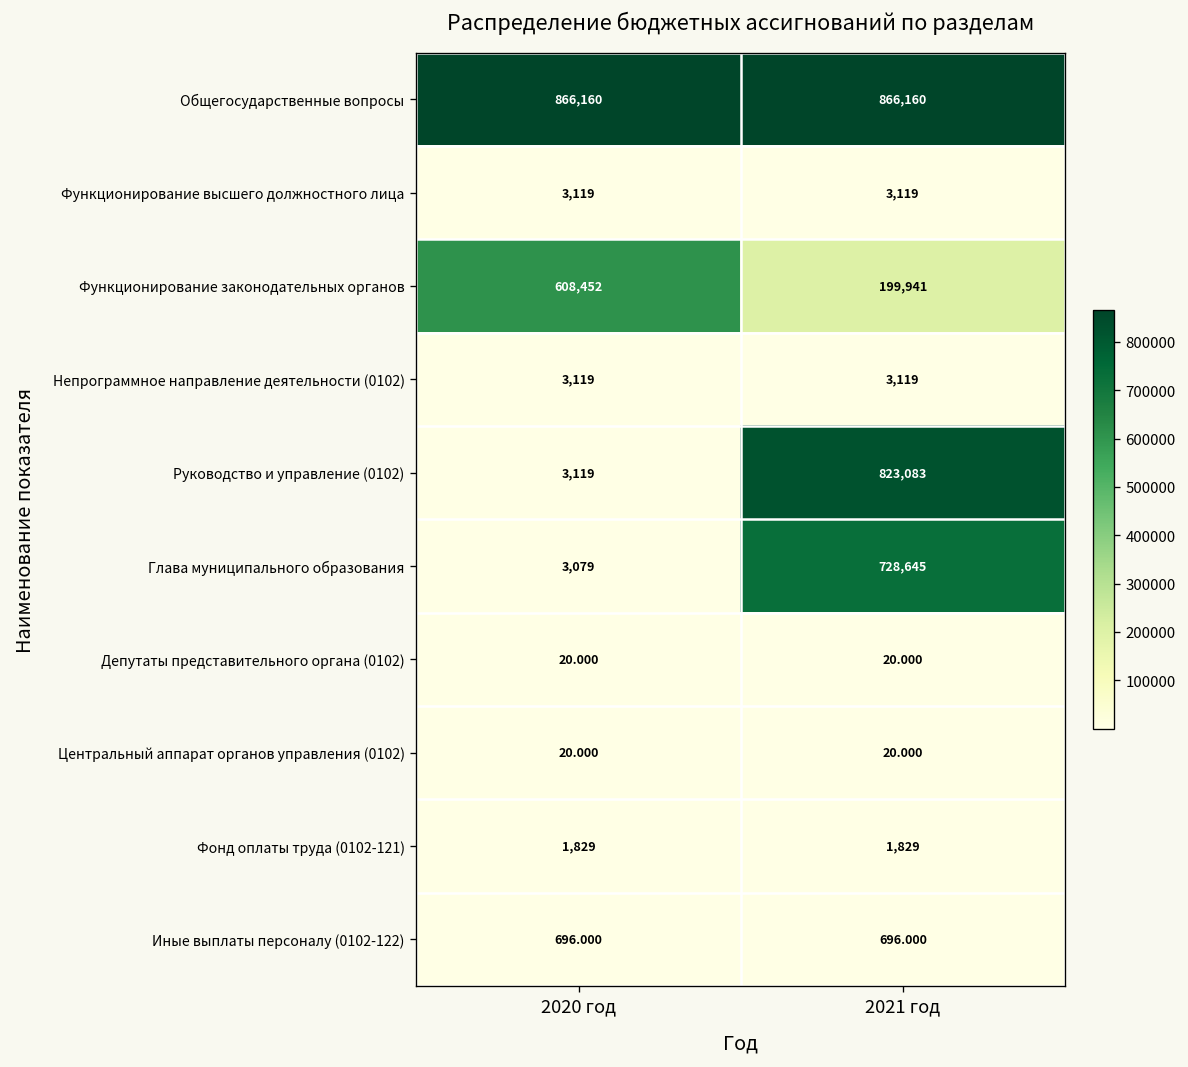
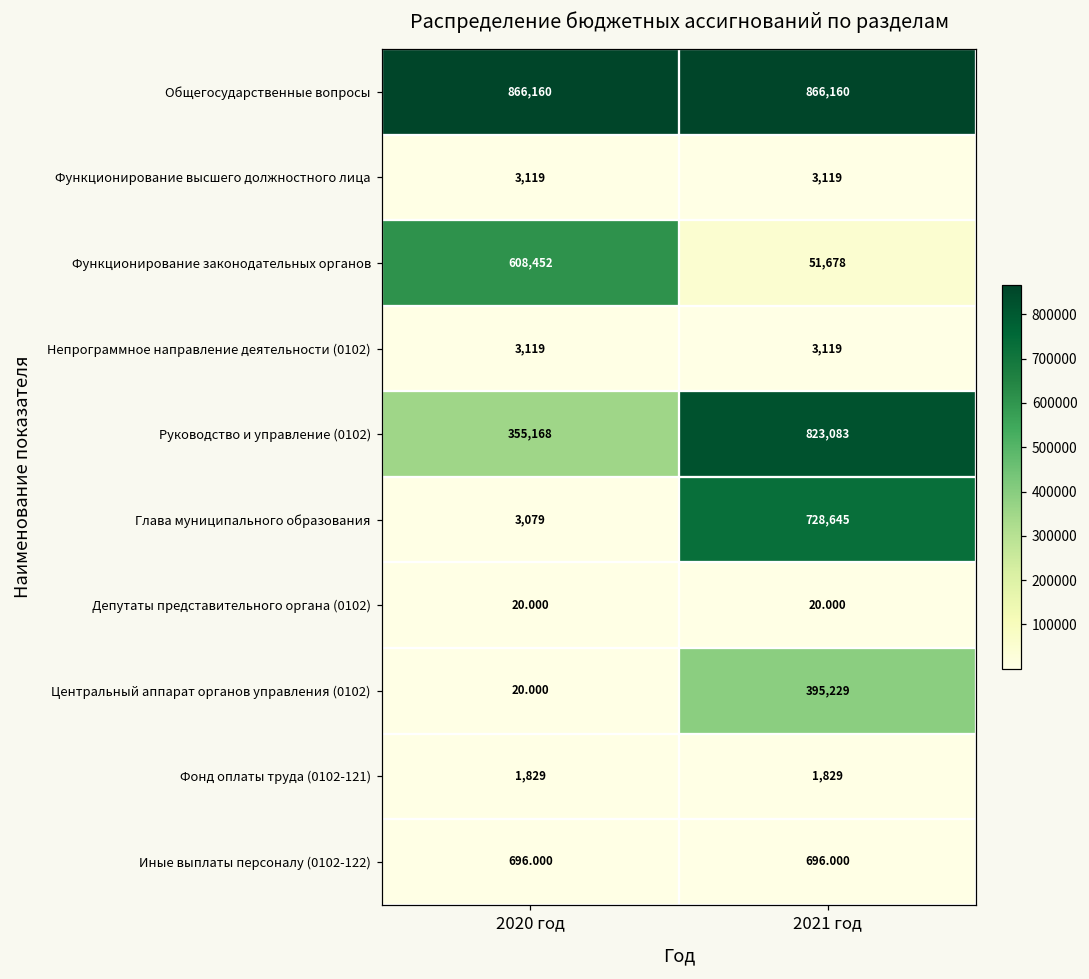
  {
    "Общегосударственные вопросы": {
      "2020 год": "866,160",
      "2021 год": "866,160"
    },
    "Функционирование высшего должностного лица": {
      "2020 год": "3,119",
      "2021 год": "3,119"
    },
    "Функционирование законодательных органов": {
      "2020 год": "608,452",
-     "2021 год": "199,941"
+     "2021 год": "51,678"
    },
    "Непрограммное направление деятельности (0102)": {
      "2020 год": "3,119",
      "2021 год": "3,119"
    },
    "Руководство и управление (0102)": {
-     "2020 год": "3,119",
+     "2020 год": "355,168",
      "2021 год": "823,083"
    },
    "Глава муниципального образования": {
      "2020 год": "3,079",
      "2021 год": "728,645"
    },
    "Депутаты представительного органа (0102)": {
      "2020 год": "20.000",
      "2021 год": "20.000"
    },
    "Центральный аппарат органов управления (0102)": {
      "2020 год": "20.000",
-     "2021 год": "20.000"
+     "2021 год": "395,229"
    },
    "Фонд оплаты труда (0102-121)": {
      "2020 год": "1,829",
      "2021 год": "1,829"
    },
    "Иные выплаты персоналу (0102-122)": {
      "2020 год": "696.000",
      "2021 год": "696.000"
    }
  }
